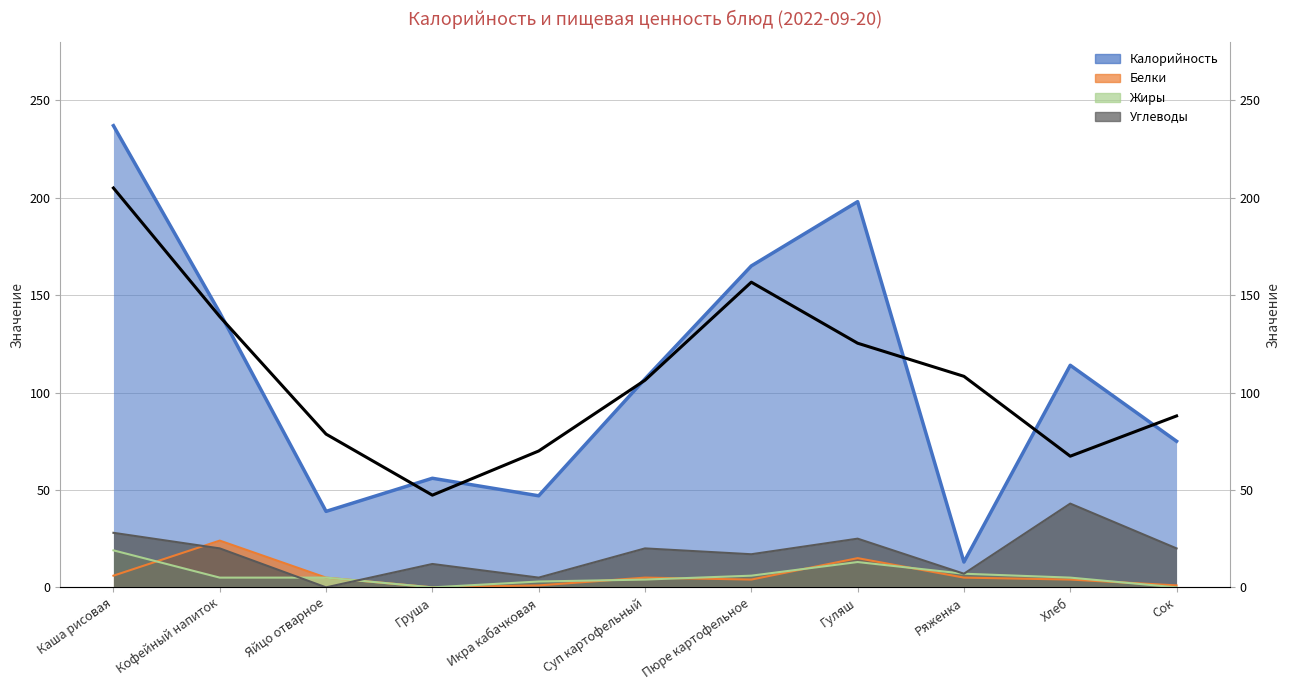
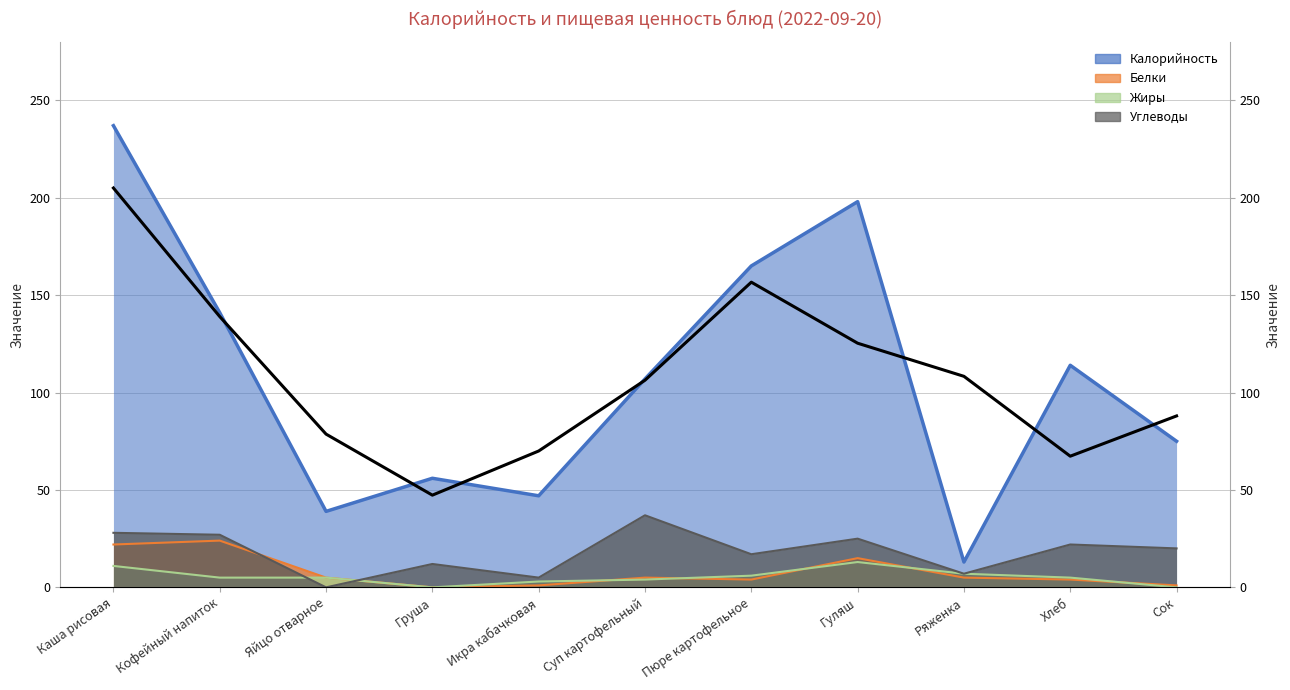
  {
    "Калорийность": {
      "Каша рисовая": 237,
      "Кофейный напиток": 141,
      "Яйцо отварное": 39,
      "Груша": 56,
      "Икра кабачковая": 47,
      "Пюре картофельное": 165,
      "Гуляш": 198,
      "Ряженка": 13,
      "Хлеб": 114,
      "Сок": 75
    },
    "Белки": {
-     "Каша рисовая": 6,
+     "Каша рисовая": 22,
      "Кофейный напиток": 24,
      "Икра кабачковая": 1,
      "Пюре картофельное": 4,
      "Гуляш": 15,
      "Ряженка": 5
    },
    "Жиры": {
-     "Каша рисовая": 19,
+     "Каша рисовая": 11,
      "Кофейный напиток": 5,
      "Икра кабачковая": 3,
      "Пюре картофельное": 6,
      "Гуляш": 13
    },
    "Углеводы": {
      "Каша рисовая": 28,
-     "Кофейный напиток": 20,
+     "Кофейный напиток": 27,
      "Яйцо отварное": 0,
      "Груша": 12,
      "Икра кабачковая": 5,
-     "Суп картофельный": 20,
+     "Суп картофельный": 37,
      "Пюре картофельное": 17,
      "Гуляш": 25,
-     "Хлеб": 43,
+     "Хлеб": 22,
      "Сок": 20
    }
  }
